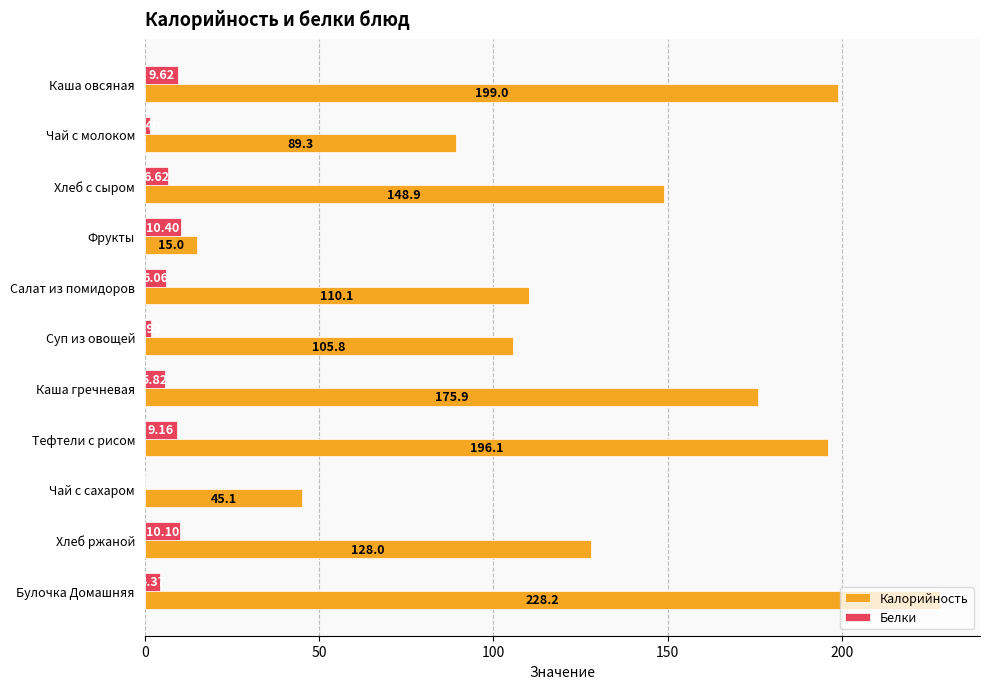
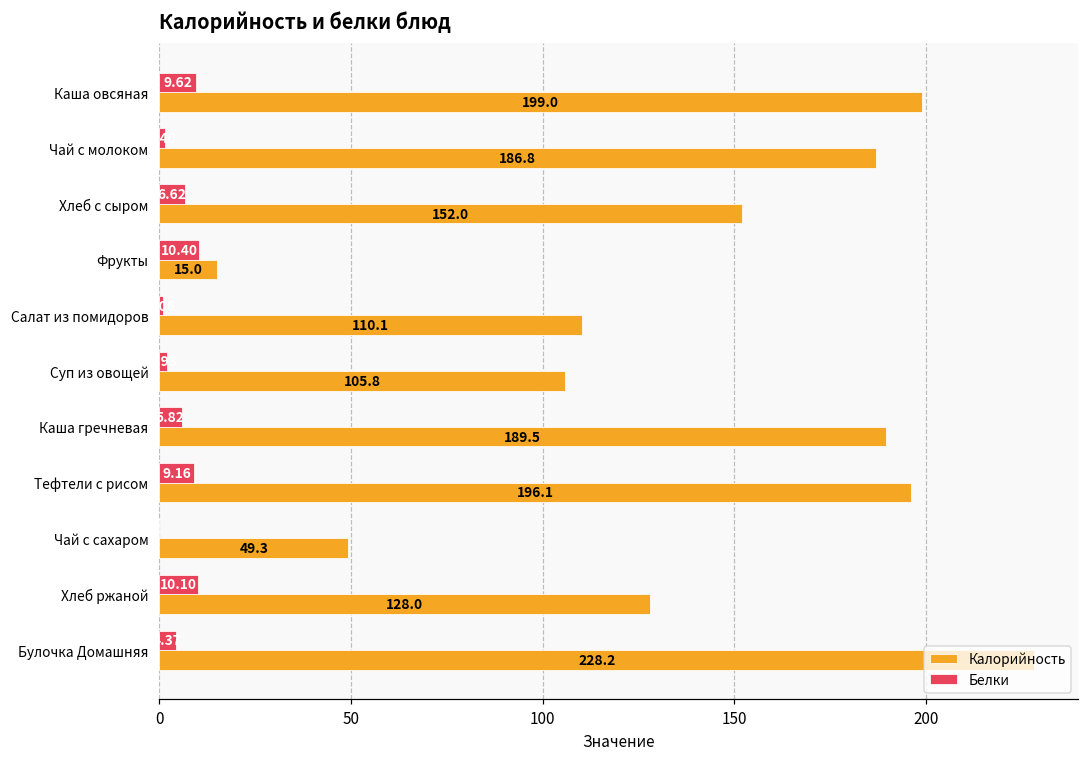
  {
    "Калорийность": {
      "Каша овсяная": 199.0,
-     "Чай с молоком": 89.3,
-     "Хлеб с сыром": 148.9,
+     "Чай с молоком": 186.8,
+     "Хлеб с сыром": 152.0,
      "Фрукты": 15.0,
      "Салат из помидоров": 110.1,
      "Суп из овощей": 105.8,
-     "Каша гречневая": 175.9,
+     "Каша гречневая": 189.5,
      "Тефтели с рисом": 196.1,
-     "Чай с сахаром": 45.1,
+     "Чай с сахаром": 49.3,
      "Хлеб ржаной": 128.0
    },
    "Белки": {
      "Чай с молоком": 1,
-     "Салат из помидоров": 6,
+     "Салат из помидоров": 1,
      "Суп из овощей": 2,
      "Чай с сахаром": 0
    }
  }
